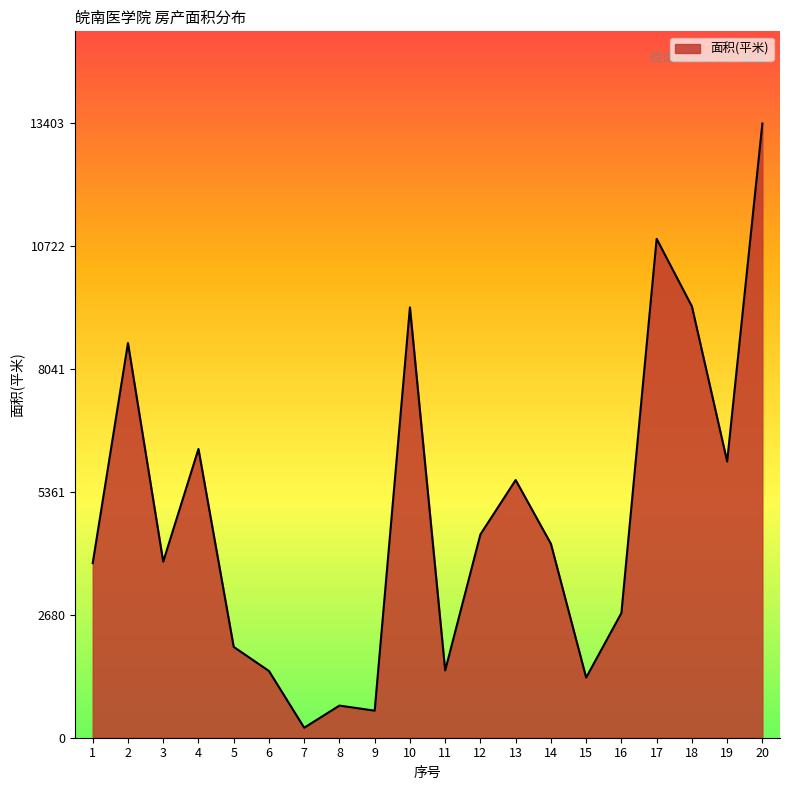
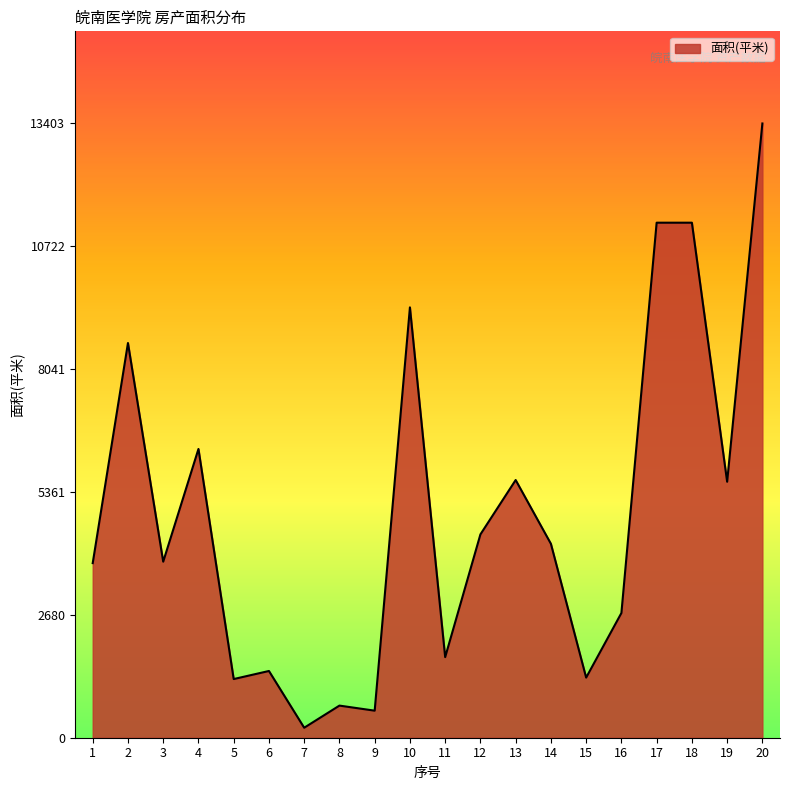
  {
    "1": 3800,
    "2": 8600,
    "3": 3800,
    "4": 6300,
-   "5": 2000,
+   "5": 1300,
    "6": 1500,
    "7": 200,
    "8": 700,
    "9": 600,
    "10": 9400,
-   "11": 1500,
+   "11": 1800,
    "12": 4400,
    "13": 5600,
    "14": 4200,
    "15": 1300,
    "16": 2700,
-   "17": 10900,
-   "18": 9400,
-   "19": 6000,
+   "17": 11200,
+   "18": 11200,
+   "19": 5600,
    "20": 13400
  }
